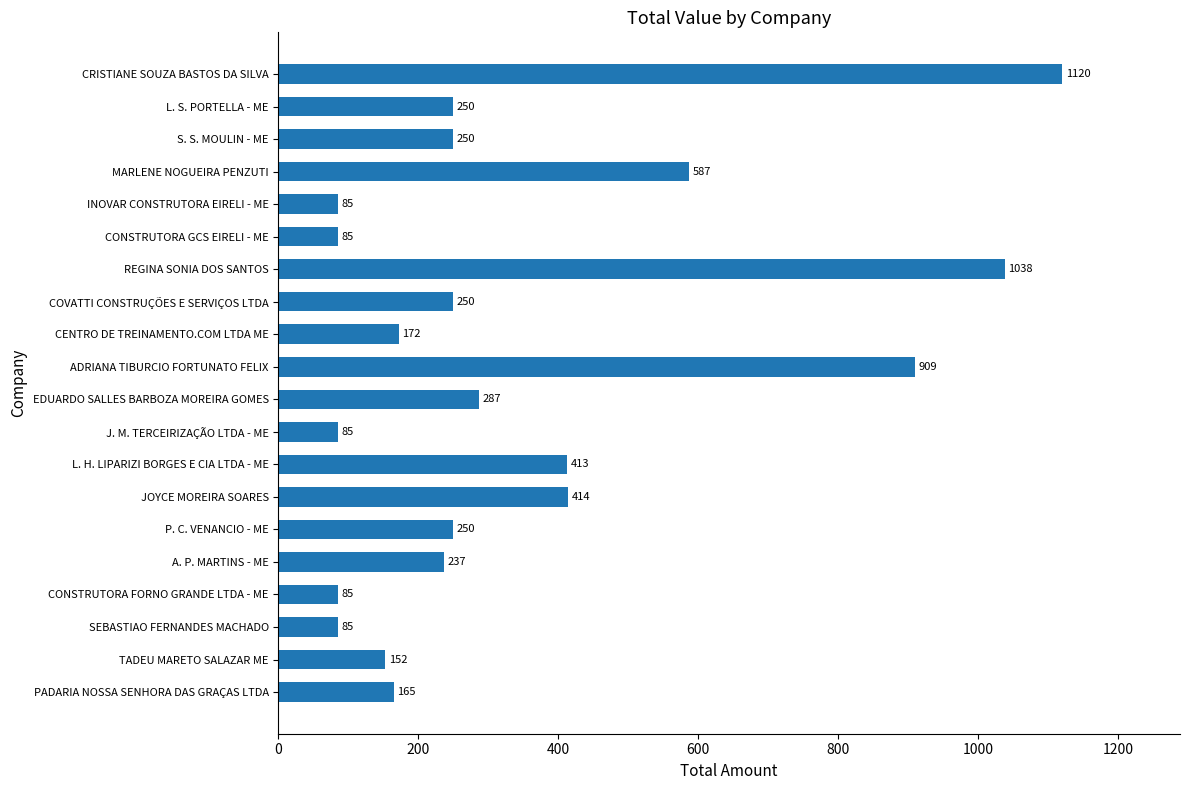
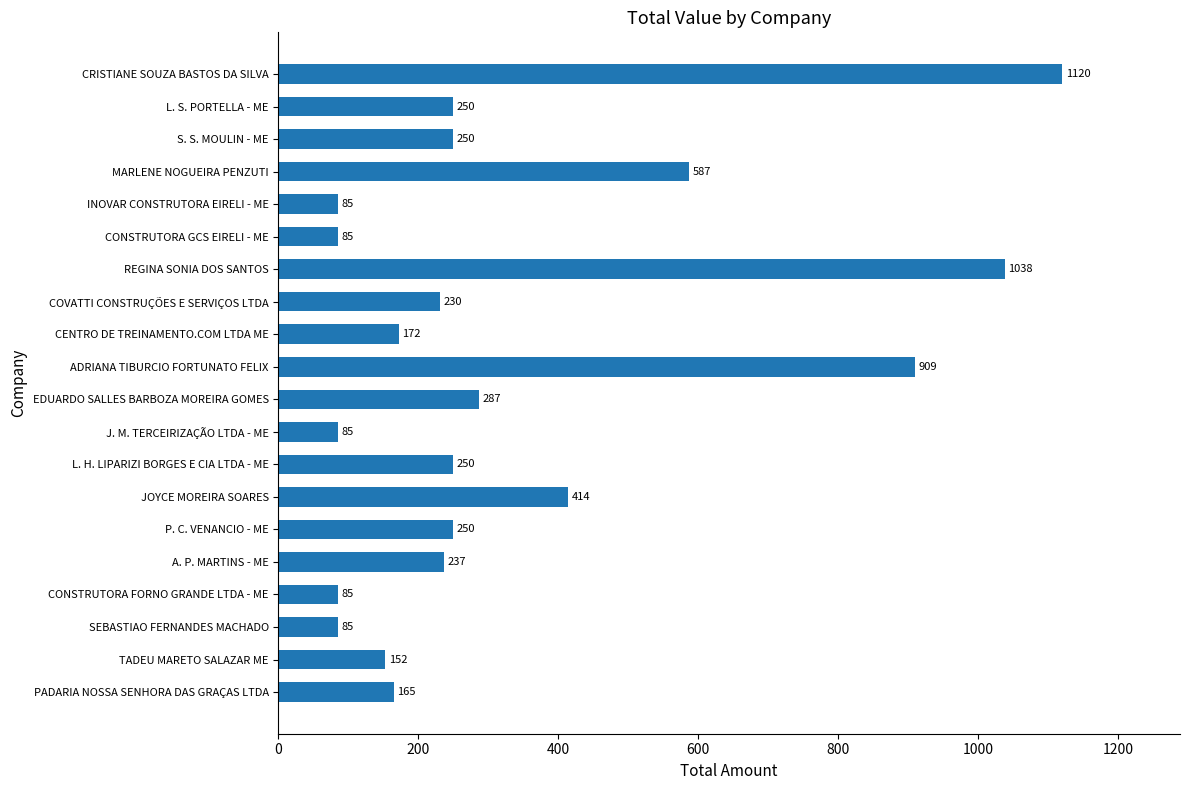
  {
    "CRISTIANE SOUZA BASTOS DA SILVA": 1120,
    "L. S. PORTELLA - ME": 250,
    "S. S. MOULIN - ME": 250,
    "MARLENE NOGUEIRA PENZUTI": 587,
    "INOVAR CONSTRUTORA EIRELI - ME": 85,
    "CONSTRUTORA GCS EIRELI - ME": 85,
    "REGINA SONIA DOS SANTOS": 1038,
-   "COVATTI CONSTRUÇÕES E SERVIÇOS LTDA": 250,
+   "COVATTI CONSTRUÇÕES E SERVIÇOS LTDA": 230,
    "CENTRO DE TREINAMENTO.COM LTDA ME": 172,
    "ADRIANA TIBURCIO FORTUNATO FELIX": 909,
    "EDUARDO SALLES BARBOZA MOREIRA GOMES": 287,
    "J. M. TERCEIRIZAÇÃO LTDA - ME": 85,
-   "L. H. LIPARIZI BORGES E CIA LTDA - ME": 413,
+   "L. H. LIPARIZI BORGES E CIA LTDA - ME": 250,
    "JOYCE MOREIRA SOARES": 414,
    "P. C. VENANCIO - ME": 250,
    "A. P. MARTINS - ME": 237,
    "CONSTRUTORA FORNO GRANDE LTDA - ME": 85,
    "SEBASTIAO FERNANDES MACHADO": 85,
    "TADEU MARETO SALAZAR ME": 152,
    "PADARIA NOSSA SENHORA DAS GRAÇAS LTDA": 165
  }
